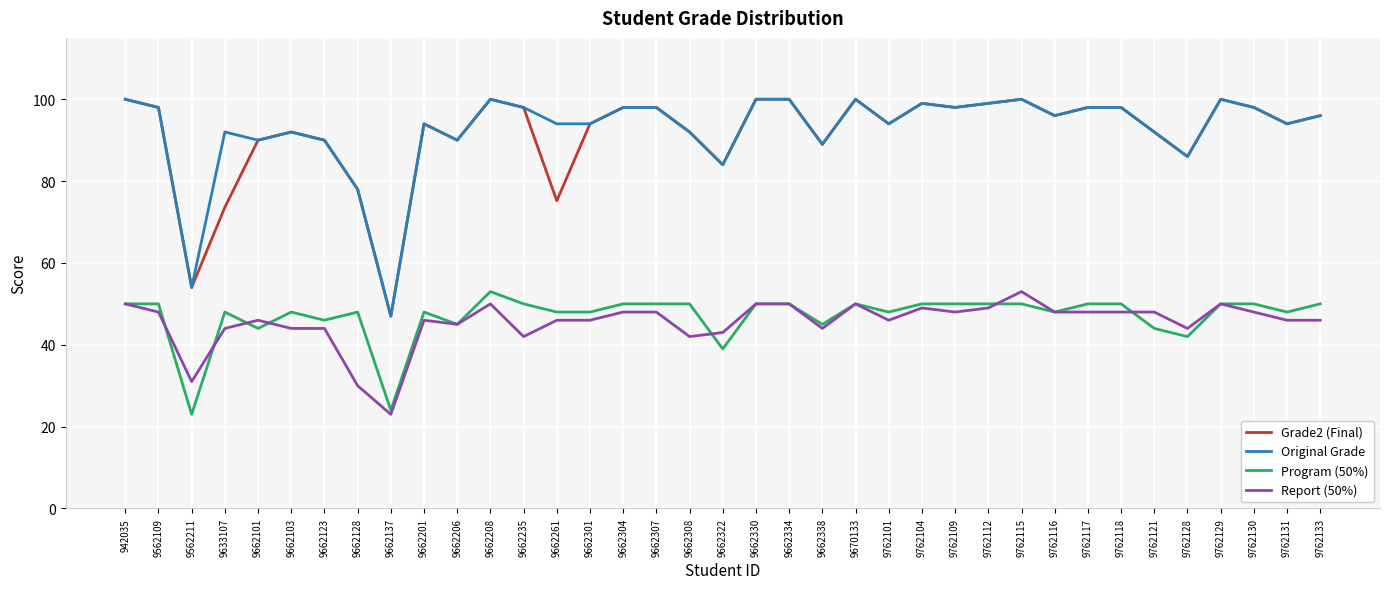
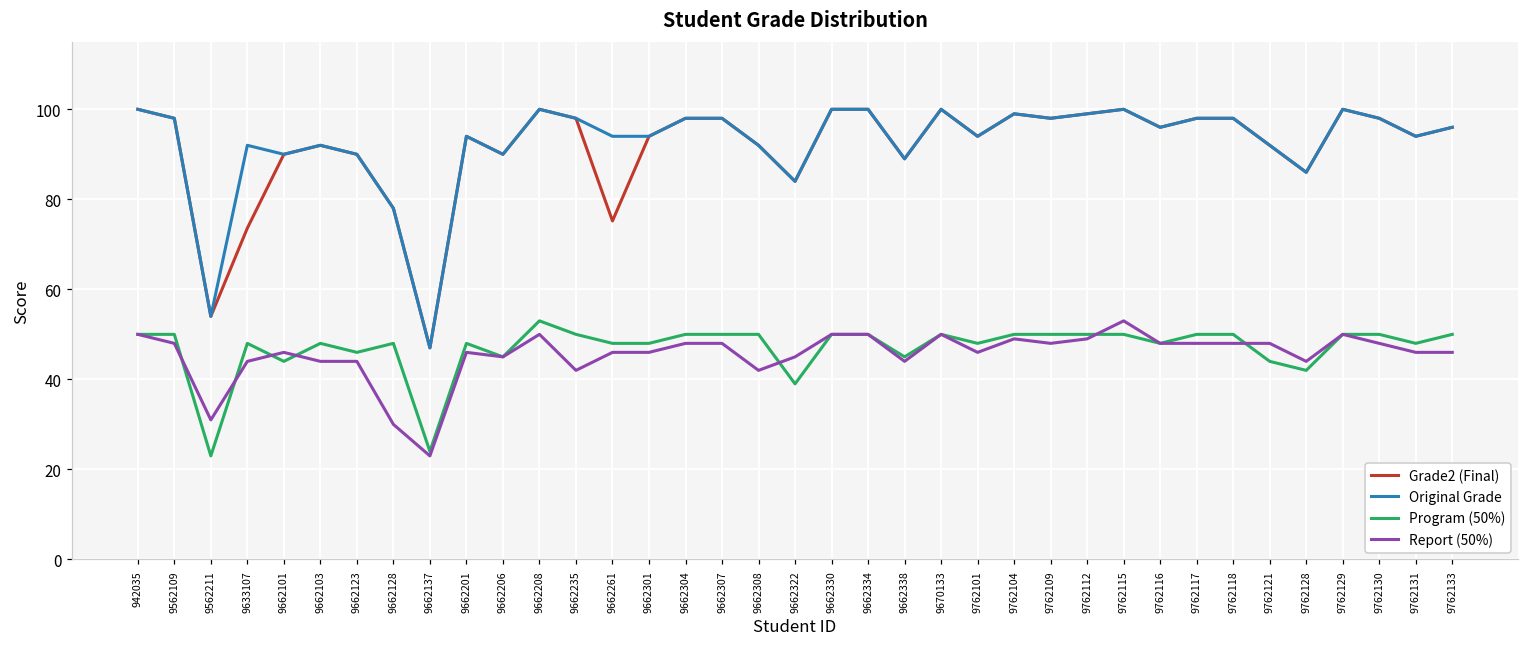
  {
    "Grade2 (Final)": {
      "9633107": 74,
      "9662261": 75
    },
    "Original Grade": {
      "9633107": 92,
      "9662261": 94
    },
    "Program (50%)": {
      "9562109": 50,
      "9562211": 23,
      "9633107": 48,
      "9662101": 44,
      "9662103": 48,
      "9662123": 46,
      "9662128": 48,
      "9662137": 24,
      "9662201": 48,
      "9662208": 53,
      "9662235": 50,
      "9662261": 48,
      "9662301": 48,
      "9662304": 50,
      "9662307": 50,
      "9662308": 50,
      "9662322": 39,
      "9662338": 45,
      "9762101": 48,
      "9762104": 50,
      "9762109": 50,
      "9762112": 50,
      "9762115": 50,
      "9762117": 50,
      "9762118": 50,
      "9762121": 44,
      "9762128": 42,
      "9762130": 50,
      "9762131": 48,
      "9762133": 50
    },
    "Report (50%)": {
      "9562109": 48,
      "9562211": 31,
      "9633107": 44,
      "9662101": 46,
      "9662103": 44,
      "9662123": 44,
      "9662128": 30,
      "9662137": 23,
      "9662201": 46,
      "9662208": 50,
      "9662235": 42,
      "9662261": 46,
      "9662301": 46,
      "9662304": 48,
      "9662307": 48,
      "9662308": 42,
-     "9662322": 43,
+     "9662322": 45,
      "9662338": 44,
      "9762101": 46,
      "9762104": 49,
      "9762109": 48,
      "9762112": 49,
      "9762115": 53,
      "9762117": 48,
      "9762118": 48,
      "9762121": 48,
      "9762128": 44,
      "9762130": 48,
      "9762131": 46,
      "9762133": 46
    }
  }
